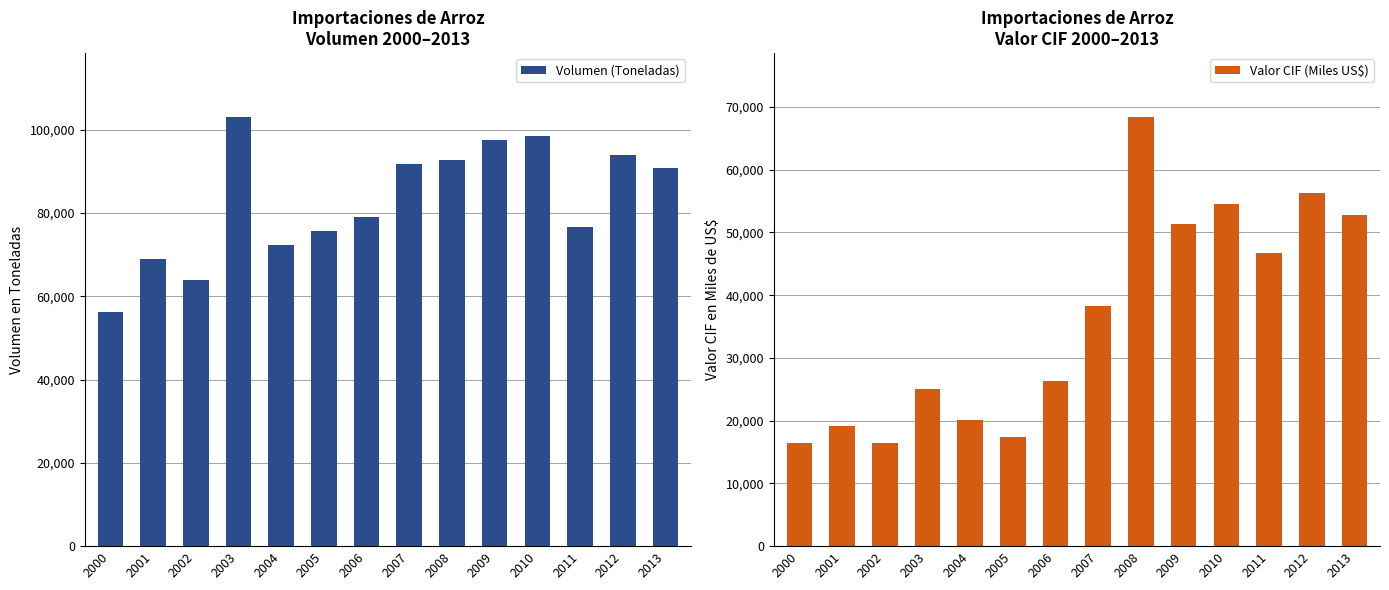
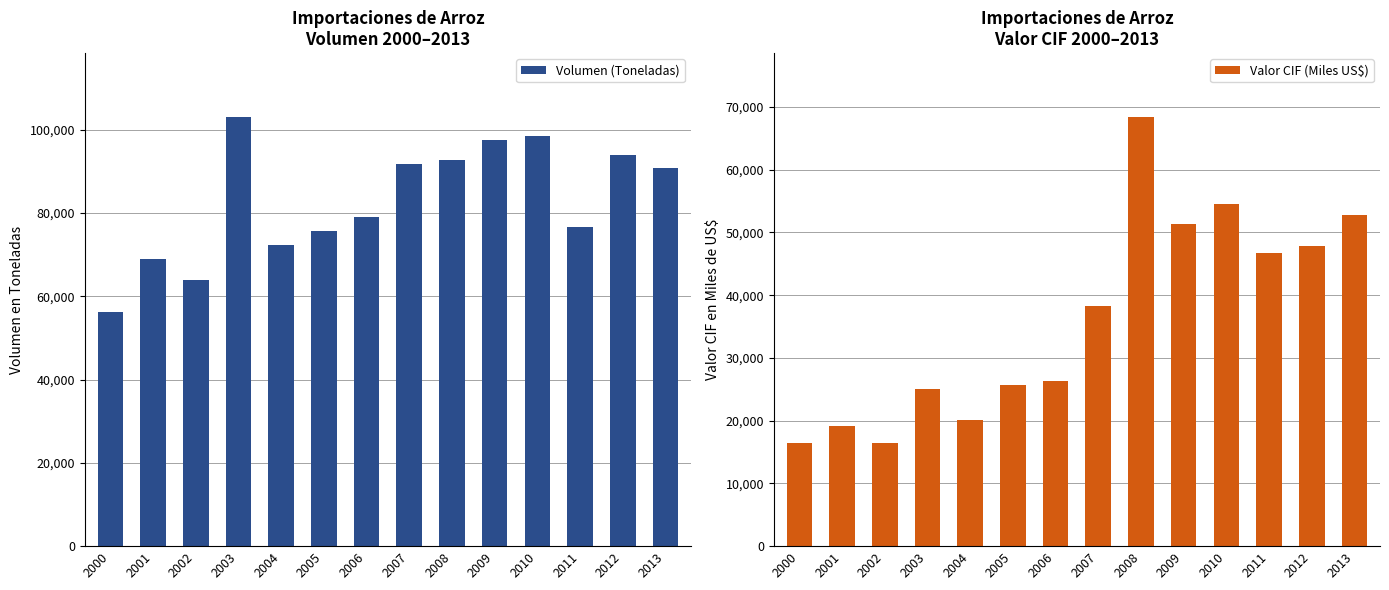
  {
    "Importaciones de Arroz Volumen 2000–2013": {
      "2000": "56,000",
      "2001": "69,000",
      "2002": "64,000",
      "2003": "103,000",
      "2004": "72,000",
      "2005": "76,000",
      "2006": "79,000",
      "2007": "92,000",
      "2008": "93,000",
      "2009": "98,000",
      "2010": "99,000",
      "2011": "77,000",
      "2012": "94,000",
      "2013": "91,000"
    },
    "Importaciones de Arroz Valor CIF 2000–2013": {
      "2000": "16,000",
      "2001": "19,000",
      "2002": "16,000",
      "2003": "25,000",
      "2004": "20,000",
-     "2005": "17,000",
+     "2005": "26,000",
      "2006": "26,000",
      "2007": "38,000",
      "2008": "68,000",
      "2009": "51,000",
      "2010": "55,000",
      "2011": "47,000",
-     "2012": "56,000",
+     "2012": "48,000",
      "2013": "53,000"
    }
  }
